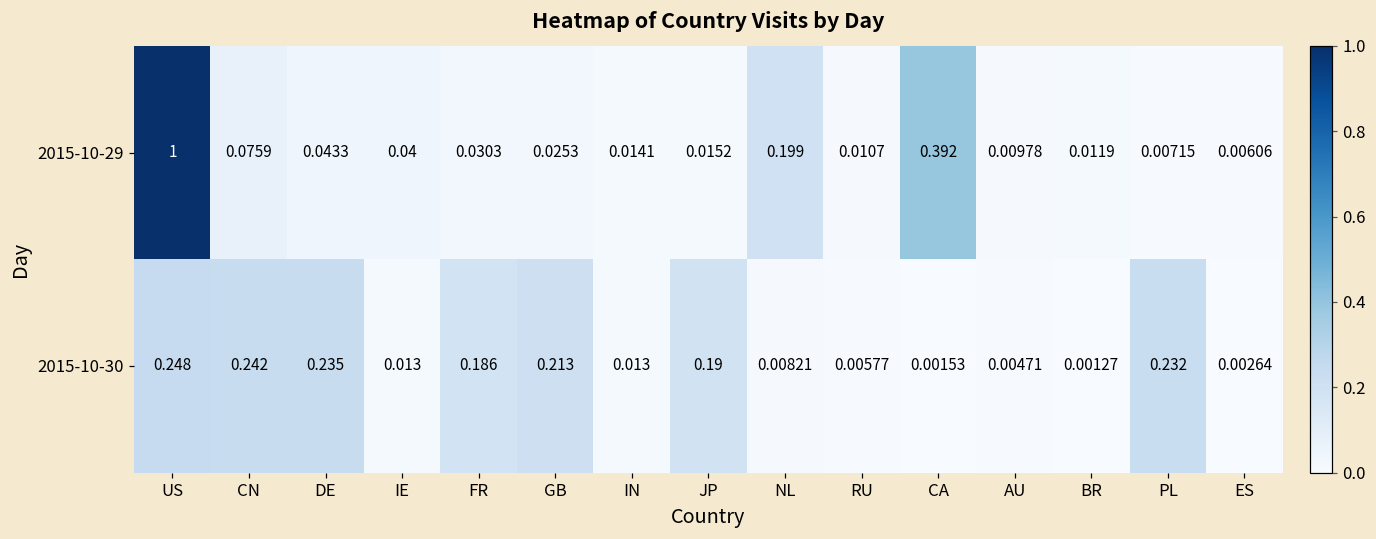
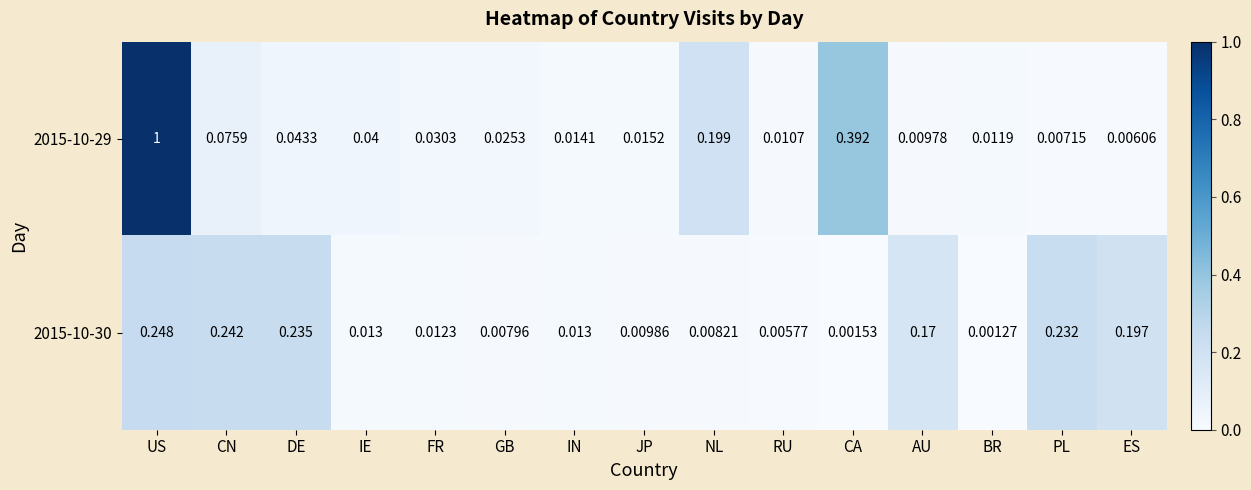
  {
    "2015-10-29": {
      "US": 1,
      "CN": 0.0759,
      "DE": 0.0433,
      "IE": 0.04,
      "FR": 0.0303,
      "GB": 0.0253,
      "IN": 0.0141,
      "JP": 0.0152,
      "NL": 0.199,
      "RU": 0.0107,
      "CA": 0.392,
      "AU": 0.00978,
      "BR": 0.0119,
      "PL": 0.00715,
      "ES": 0.00606
    },
    "2015-10-30": {
      "US": 0.248,
      "CN": 0.242,
      "DE": 0.235,
      "IE": 0.013,
-     "FR": 0.186,
-     "GB": 0.213,
+     "FR": 0.0123,
+     "GB": 0.00796,
      "IN": 0.013,
-     "JP": 0.19,
+     "JP": 0.00986,
      "NL": 0.00821,
      "RU": 0.00577,
      "CA": 0.00153,
-     "AU": 0.00471,
+     "AU": 0.17,
      "BR": 0.00127,
      "PL": 0.232,
-     "ES": 0.00264
+     "ES": 0.197
    }
  }
